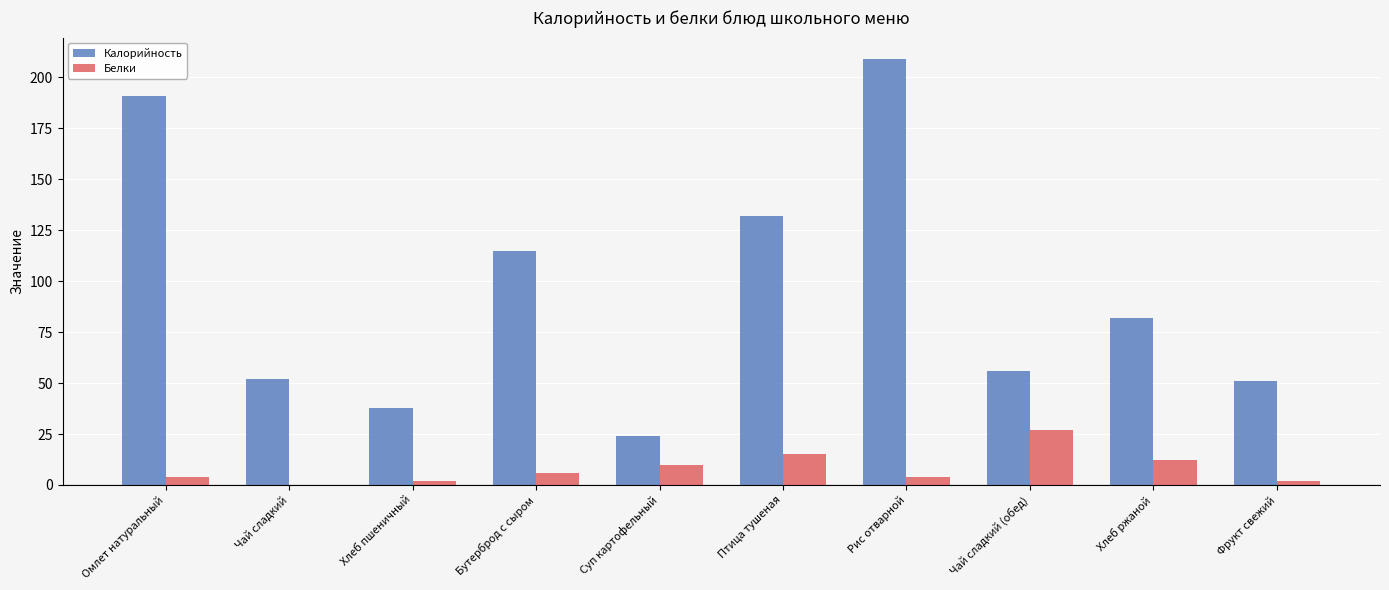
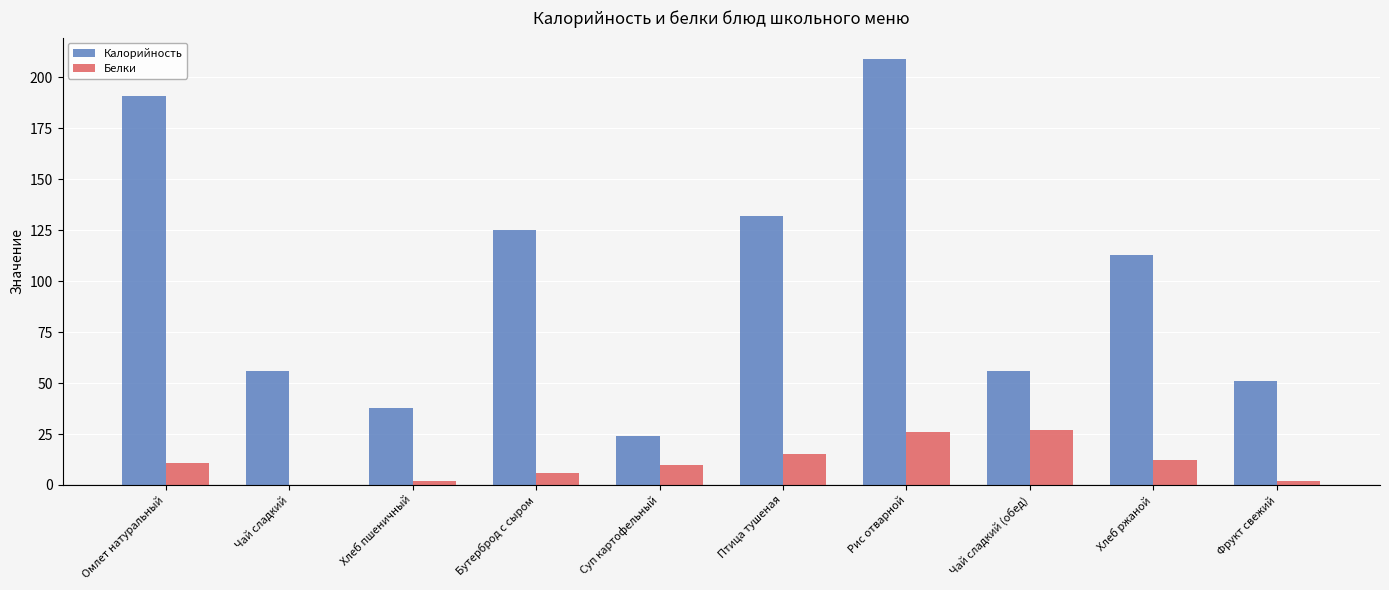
  {
    "Калорийность": {
      "Омлет натуральный": 191,
-     "Чай сладкий": 52,
+     "Чай сладкий": 56,
      "Хлеб пшеничный": 38,
-     "Бутерброд с сыром": 115,
+     "Бутерброд с сыром": 125,
      "Суп картофельный": 24,
      "Птица тушеная": 132,
      "Рис отварной": 209,
      "Чай сладкий (обед)": 56,
-     "Хлеб ржаной": 82,
+     "Хлеб ржаной": 113,
      "Фрукт свежий": 51
    },
    "Белки": {
-     "Омлет натуральный": 4,
+     "Омлет натуральный": 11,
      "Чай сладкий": 0,
      "Хлеб пшеничный": 2,
      "Бутерброд с сыром": 6,
      "Суп картофельный": 10,
      "Птица тушеная": 15,
-     "Рис отварной": 4,
+     "Рис отварной": 26,
      "Чай сладкий (обед)": 27,
      "Хлеб ржаной": 12,
      "Фрукт свежий": 2
    }
  }
